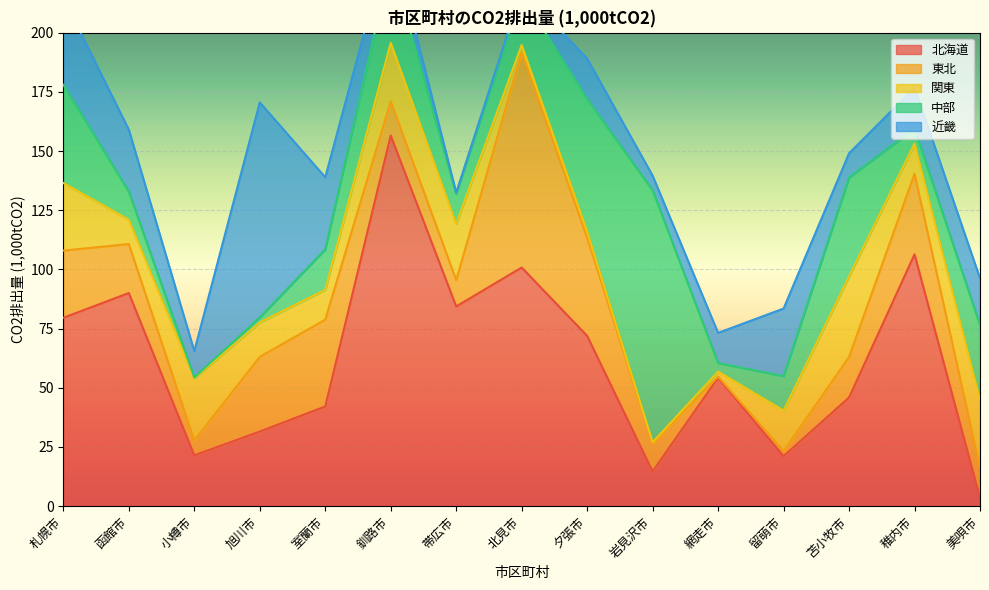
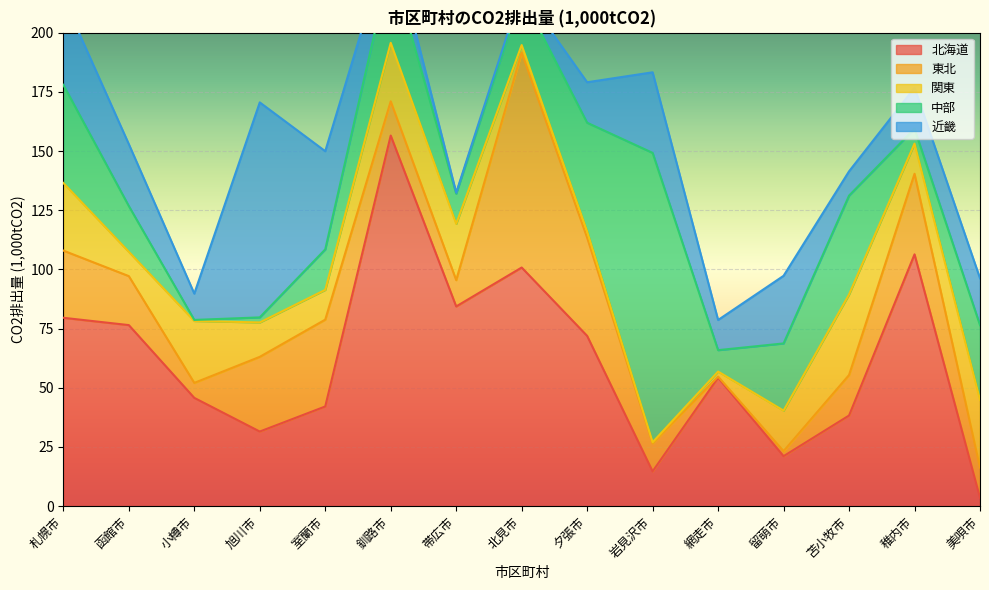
  {
    "北海道": {
      "札幌市": 80,
-     "函館市": 90,
-     "小樽市": 21,
+     "函館市": 76,
+     "小樽市": 46,
      "旭川市": 32,
      "室蘭市": 42,
      "釧路市": 157,
      "帯広市": 84,
      "北見市": 101,
      "夕張市": 72,
      "岩見沢市": 15,
      "留萌市": 21,
-     "苫小牧市": 46,
+     "苫小牧市": 38,
      "稚内市": 106,
      "美唄市": 4
    },
    "中部": {
      "札幌市": 41,
-     "函館市": 12,
+     "函館市": 19,
      "旭川市": 2,
      "室蘭市": 17,
-     "夕張市": 56,
-     "岩見沢市": 106,
-     "網走市": 4,
-     "留萌市": 15,
+     "夕張市": 46,
+     "岩見沢市": 122,
+     "網走市": 9,
+     "留萌市": 28,
      "苫小牧市": 42,
      "美唄市": 32
    },
    "近畿": {
      "函館市": 26,
      "小樽市": 11,
      "旭川市": 91,
-     "室蘭市": 30,
+     "室蘭市": 41,
      "夕張市": 17,
-     "岩見沢市": 6,
+     "岩見沢市": 34,
      "網走市": 13,
      "留萌市": 29,
      "苫小牧市": 10,
      "美唄市": 20
    }
  }
